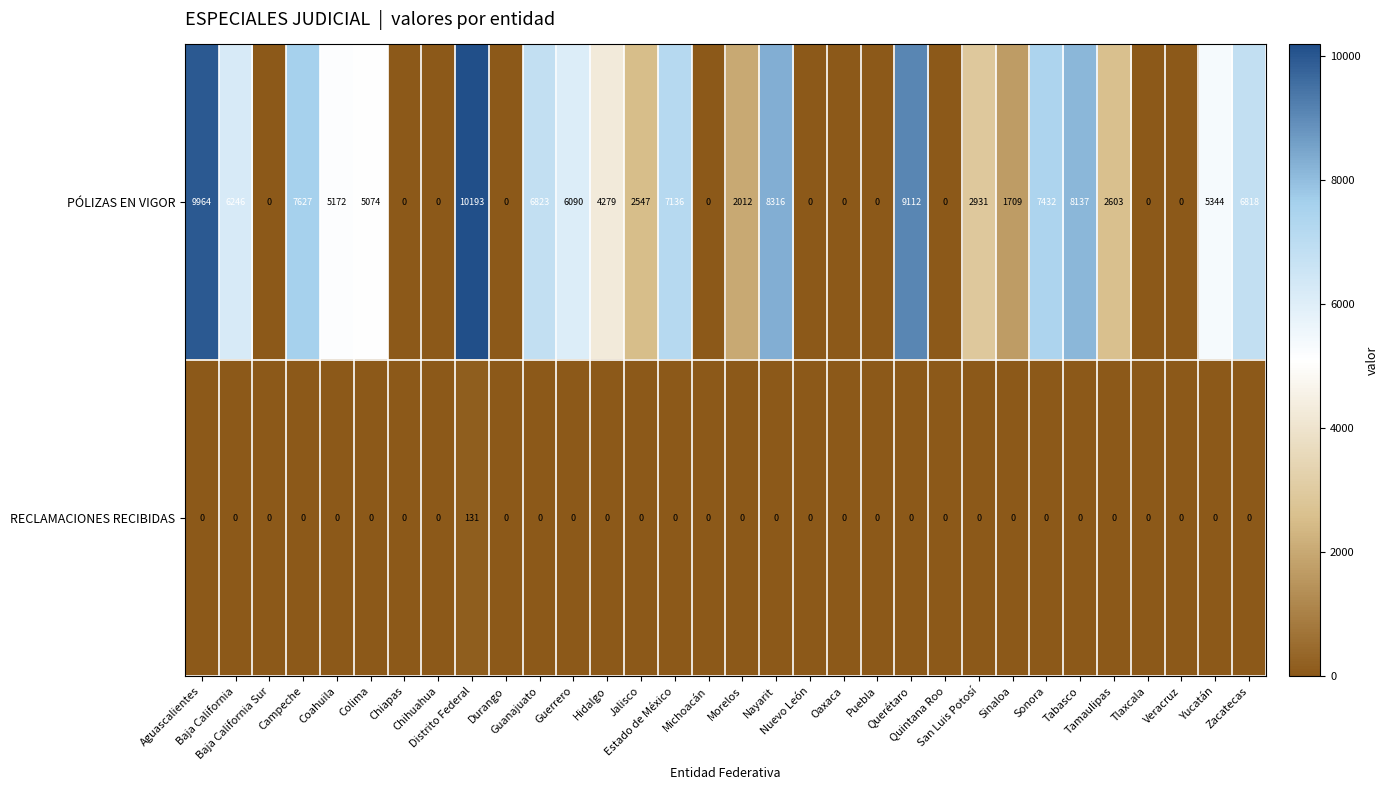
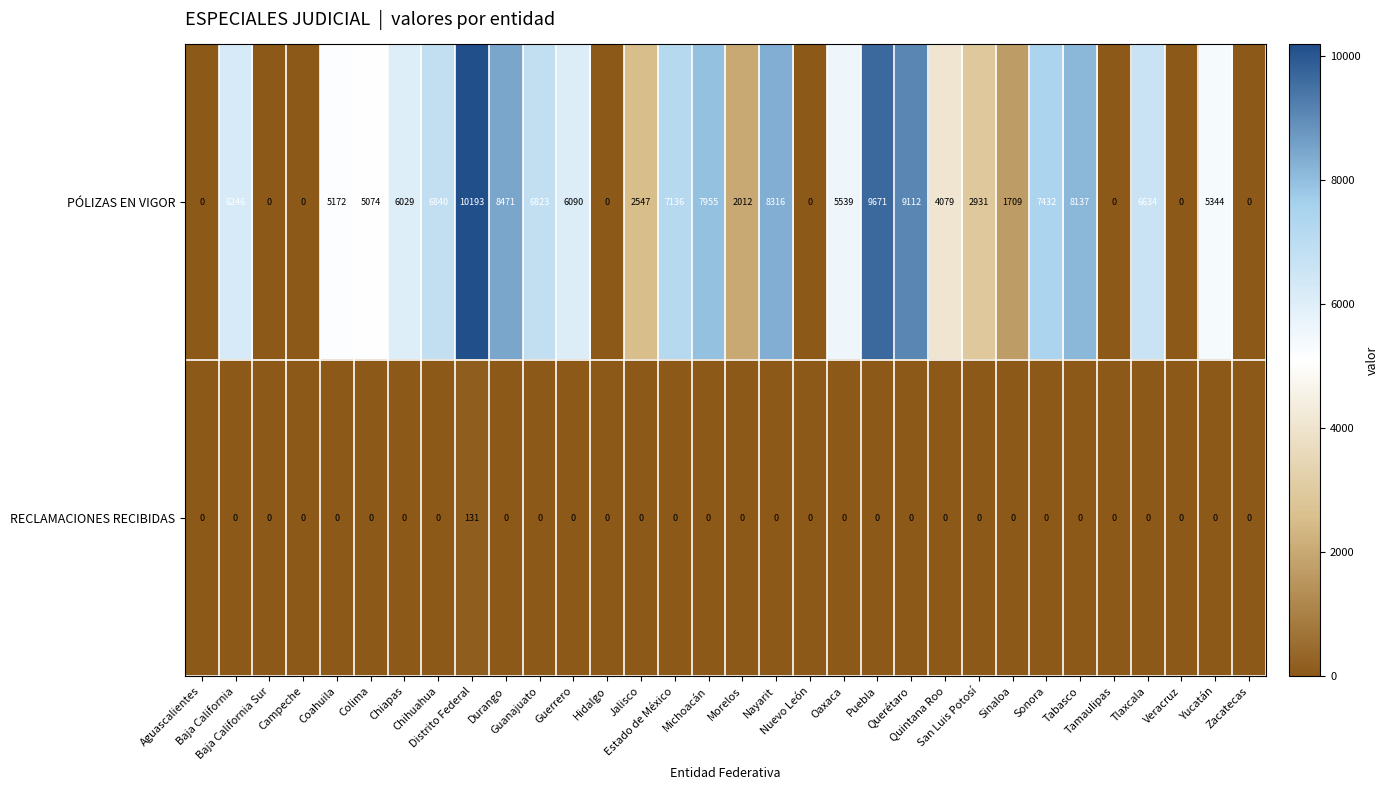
  {
    "PÓLIZAS EN VIGOR": {
-     "Aguascalientes": 9964,
+     "Aguascalientes": 0,
      "Baja California Sur": 0,
-     "Campeche": 7627,
+     "Campeche": 0,
      "Coahuila": 5172,
      "Colima": 5074,
-     "Chiapas": 0,
-     "Chihuahua": 0,
+     "Chiapas": 6029,
+     "Chihuahua": 6840,
      "Distrito Federal": 10193,
-     "Durango": 0,
+     "Durango": 8471,
      "Guanajuato": 6823,
      "Guerrero": 6090,
-     "Hidalgo": 4279,
+     "Hidalgo": 0,
      "Jalisco": 2547,
      "Estado de México": 7136,
-     "Michoacán": 0,
+     "Michoacán": 7955,
      "Morelos": 2012,
      "Nayarit": 8316,
      "Nuevo León": 0,
-     "Oaxaca": 0,
-     "Puebla": 0,
+     "Oaxaca": 5539,
+     "Puebla": 9671,
      "Querétaro": 9112,
-     "Quintana Roo": 0,
+     "Quintana Roo": 4079,
      "San Luis Potosí": 2931,
      "Sinaloa": 1709,
      "Sonora": 7432,
      "Tabasco": 8137,
-     "Tamaulipas": 2603,
-     "Tlaxcala": 0,
+     "Tamaulipas": 0,
+     "Tlaxcala": 6634,
      "Veracruz": 0,
      "Yucatán": 5344,
-     "Zacatecas": 6818
+     "Zacatecas": 0
    },
    "RECLAMACIONES RECIBIDAS": {
      "Aguascalientes": 0,
      "Baja California": 0,
      "Baja California Sur": 0,
      "Campeche": 0,
      "Coahuila": 0,
      "Colima": 0,
      "Chiapas": 0,
      "Chihuahua": 0,
      "Distrito Federal": 131,
      "Durango": 0,
      "Guanajuato": 0,
      "Guerrero": 0,
      "Hidalgo": 0,
      "Jalisco": 0,
      "Estado de México": 0,
      "Michoacán": 0,
      "Morelos": 0,
      "Nayarit": 0,
      "Nuevo León": 0,
      "Oaxaca": 0,
      "Puebla": 0,
      "Querétaro": 0,
      "Quintana Roo": 0,
      "San Luis Potosí": 0,
      "Sinaloa": 0,
      "Sonora": 0,
      "Tabasco": 0,
      "Tamaulipas": 0,
      "Tlaxcala": 0,
      "Veracruz": 0,
      "Yucatán": 0,
      "Zacatecas": 0
    }
  }
